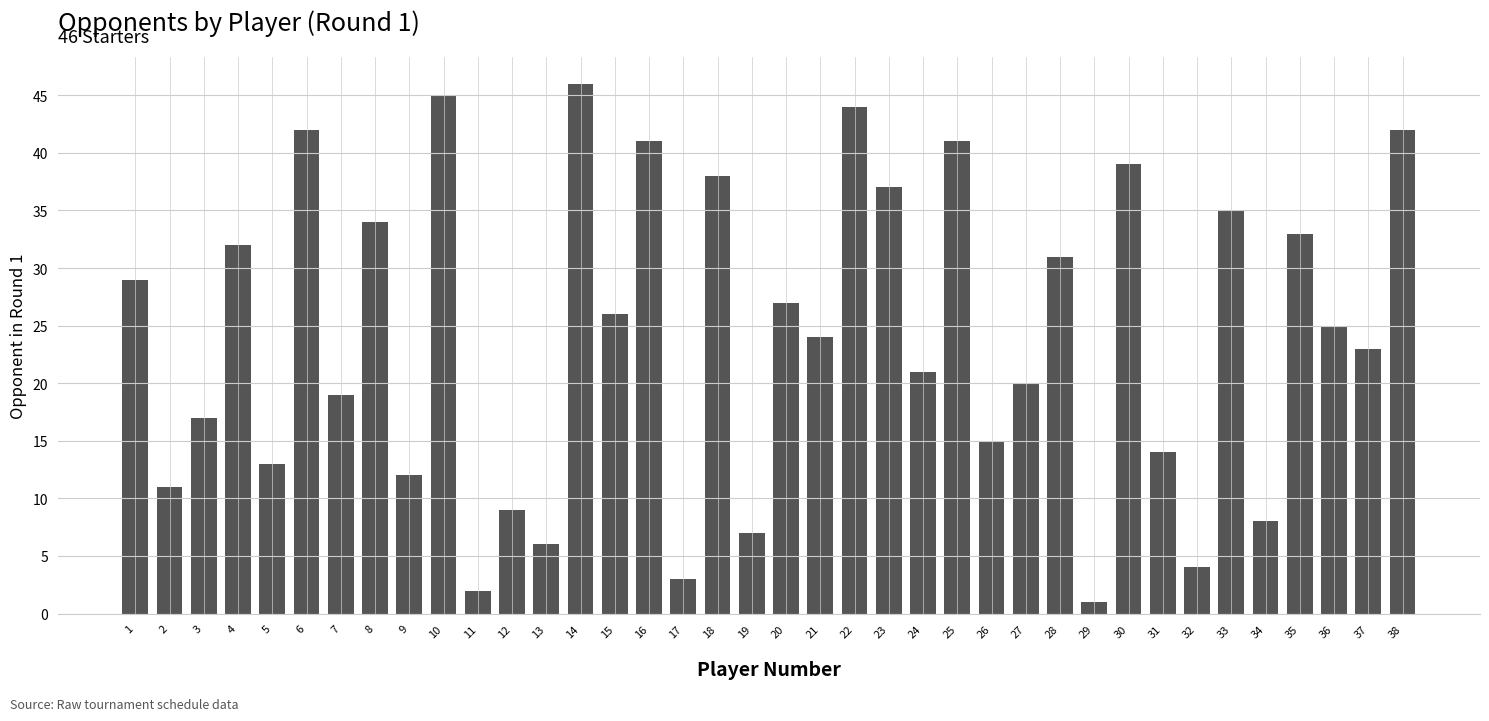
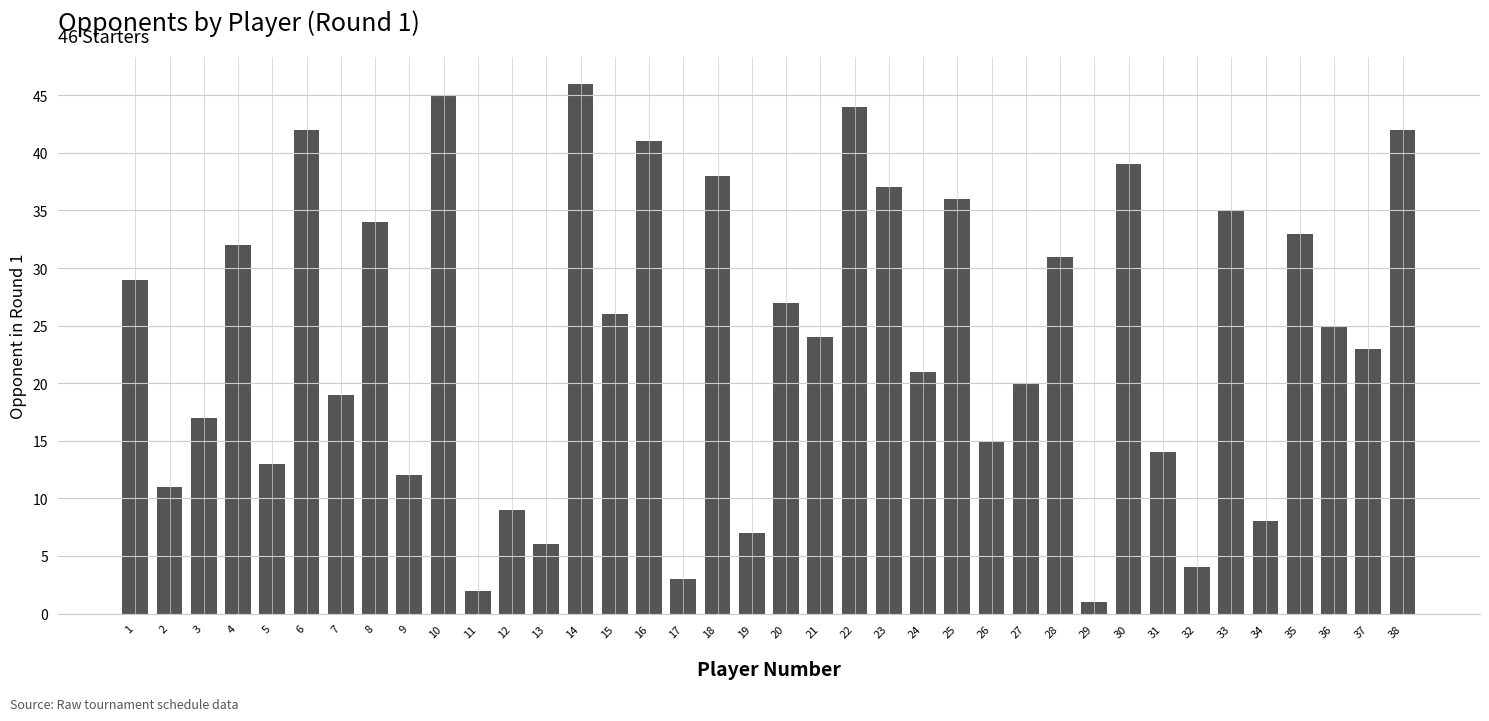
  {
    "1": 29,
    "2": 11,
    "3": 17,
    "4": 32,
    "5": 13,
    "6": 42,
    "7": 19,
    "8": 34,
    "9": 12,
    "10": 45,
    "11": 2,
    "12": 9,
    "13": 6,
    "14": 46,
    "15": 26,
    "16": 41,
    "17": 3,
    "18": 38,
    "19": 7,
    "20": 27,
    "21": 24,
    "22": 44,
    "23": 37,
    "24": 21,
-   "25": 41,
+   "25": 36,
    "26": 15,
    "27": 20,
    "28": 31,
    "29": 1,
    "30": 39,
    "31": 14,
    "32": 4,
    "33": 35,
    "34": 8,
    "35": 33,
    "36": 25,
    "37": 23,
    "38": 42
  }
